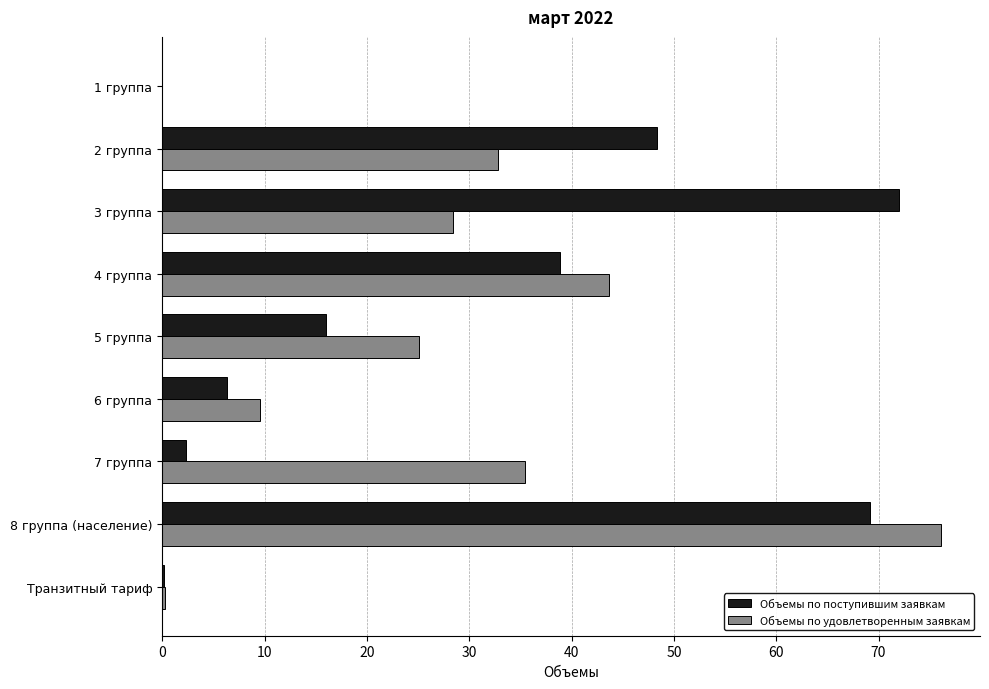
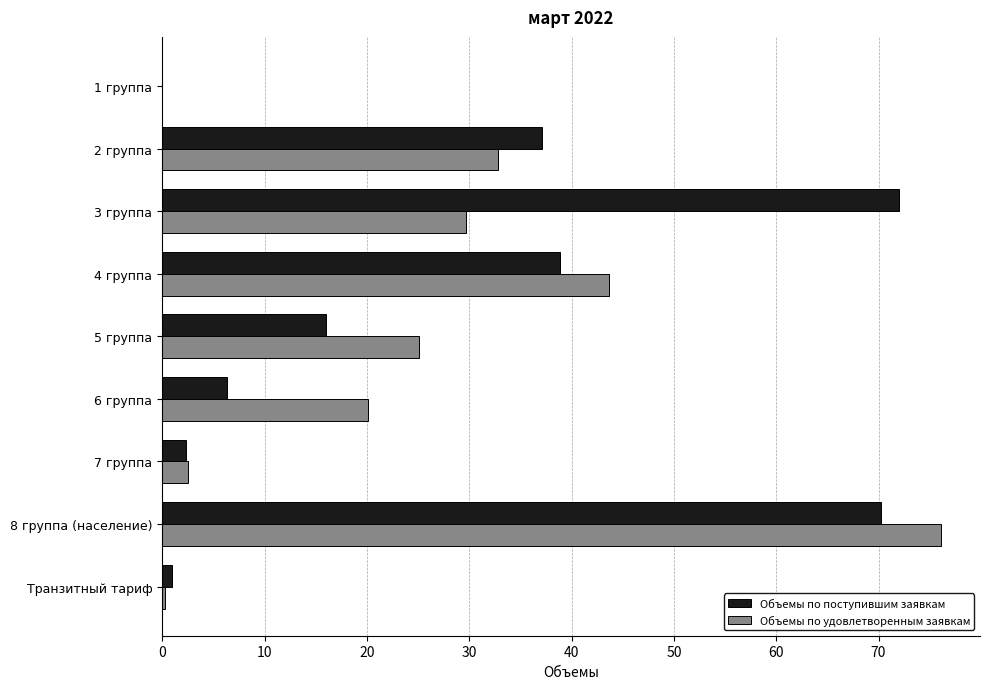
  {
    "Объемы по поступившим заявкам": {
      "1 группа": 0.0,
-     "2 группа": 48.4,
+     "2 группа": 37.2,
      "3 группа": 72.0,
      "4 группа": 38.9,
      "5 группа": 16.0,
      "6 группа": 6.3,
      "7 группа": 2.3,
-     "8 группа (население)": 69.2,
-     "Транзитный тариф": 0.2
+     "8 группа (население)": 70.2,
+     "Транзитный тариф": 1.0
    },
    "Объемы по удовлетворенным заявкам": {
      "1 группа": 0.0,
      "2 группа": 32.8,
-     "3 группа": 28.4,
+     "3 группа": 29.7,
      "4 группа": 43.6,
      "5 группа": 25.1,
-     "6 группа": 9.5,
-     "7 группа": 35.5,
+     "6 группа": 20.1,
+     "7 группа": 2.5,
      "8 группа (население)": 76.1
    }
  }
